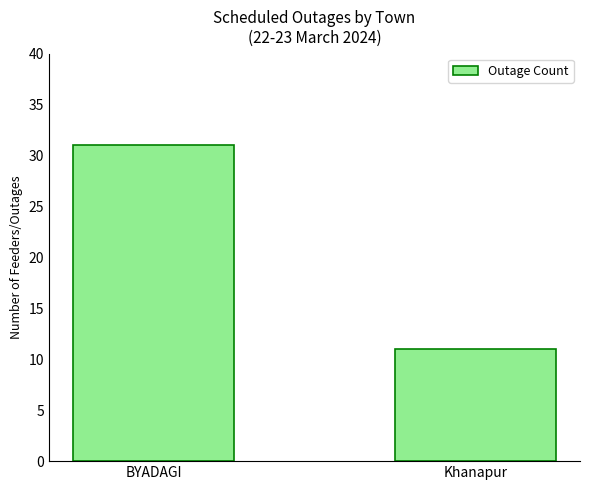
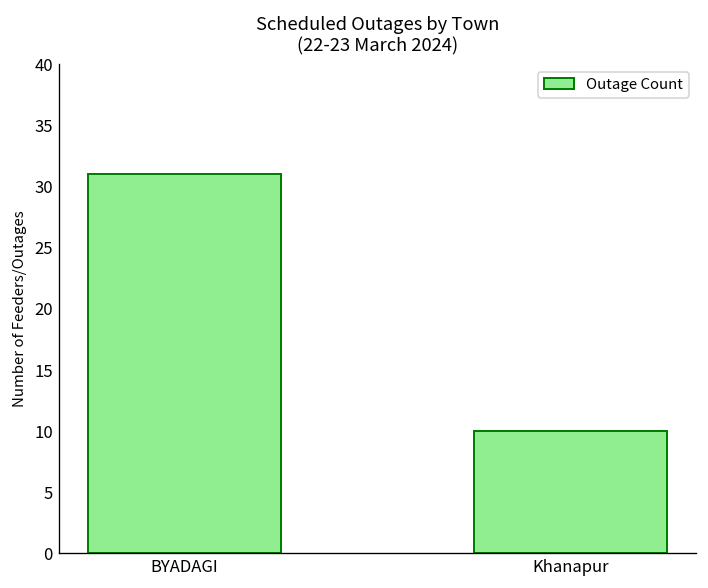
  {
    "BYADAGI": 31,
-   "Khanapur": 11
+   "Khanapur": 10
  }
